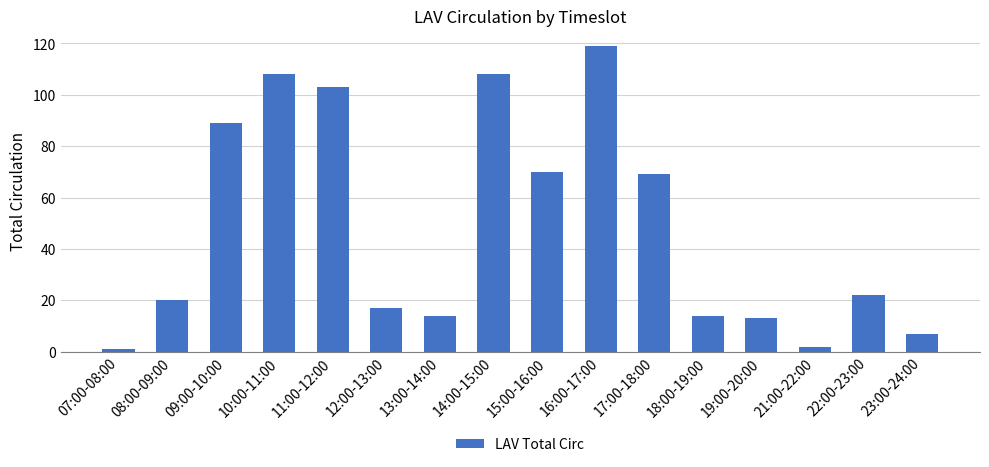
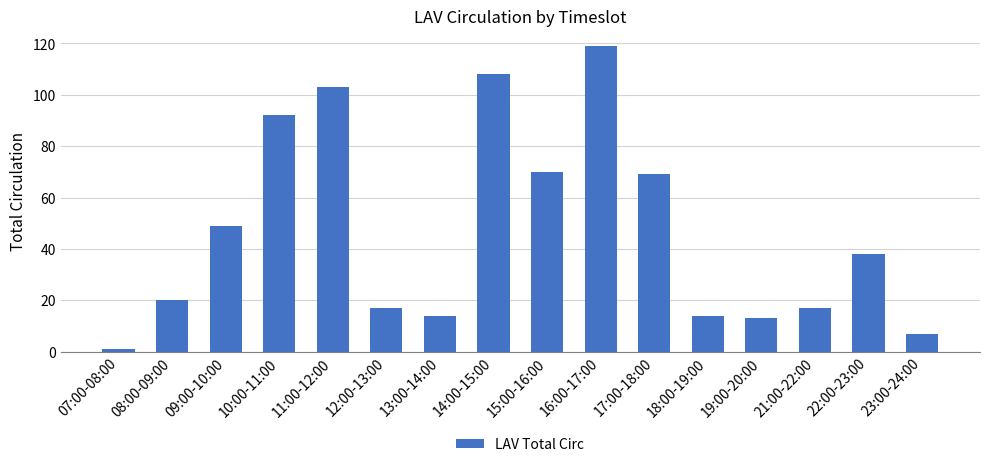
  {
    "07:00-08:00": 1,
    "08:00-09:00": 20,
-   "09:00-10:00": 89,
-   "10:00-11:00": 108,
+   "09:00-10:00": 49,
+   "10:00-11:00": 92,
    "11:00-12:00": 103,
    "12:00-13:00": 17,
    "13:00-14:00": 14,
    "14:00-15:00": 108,
    "15:00-16:00": 70,
    "16:00-17:00": 119,
    "17:00-18:00": 69,
    "18:00-19:00": 14,
    "19:00-20:00": 13,
-   "21:00-22:00": 2,
-   "22:00-23:00": 22,
+   "21:00-22:00": 17,
+   "22:00-23:00": 38,
    "23:00-24:00": 7
  }
